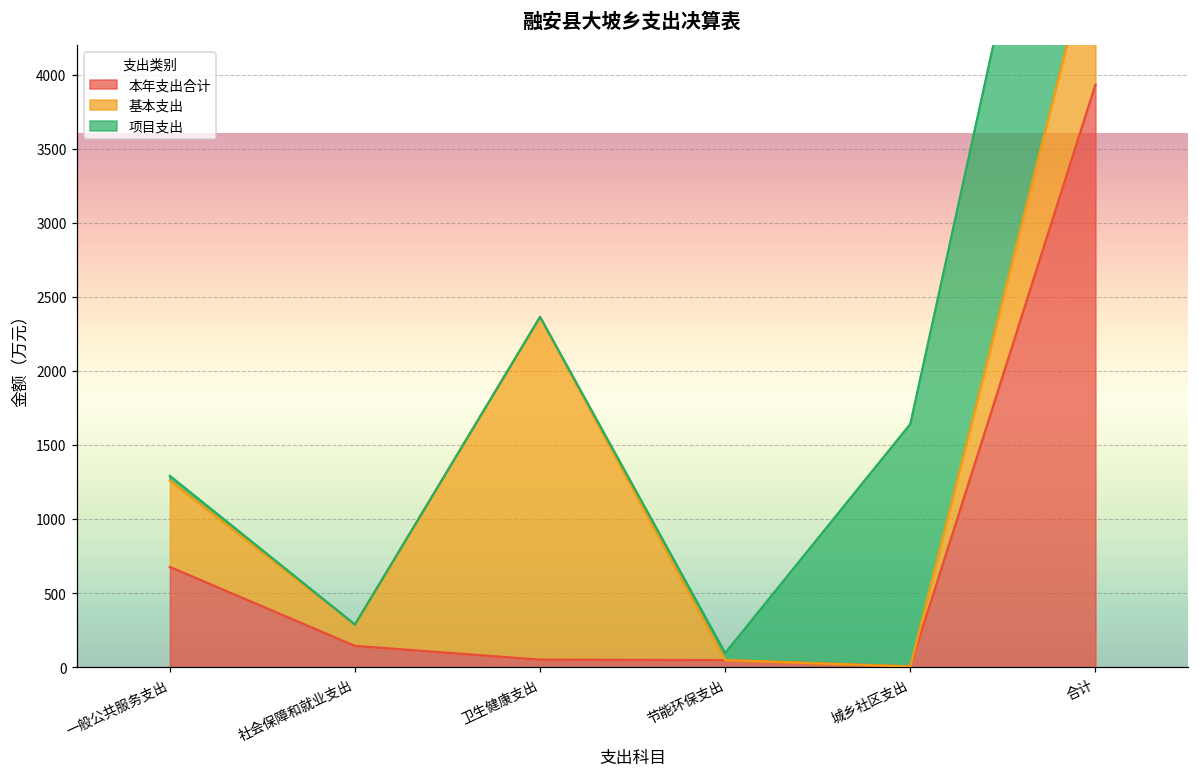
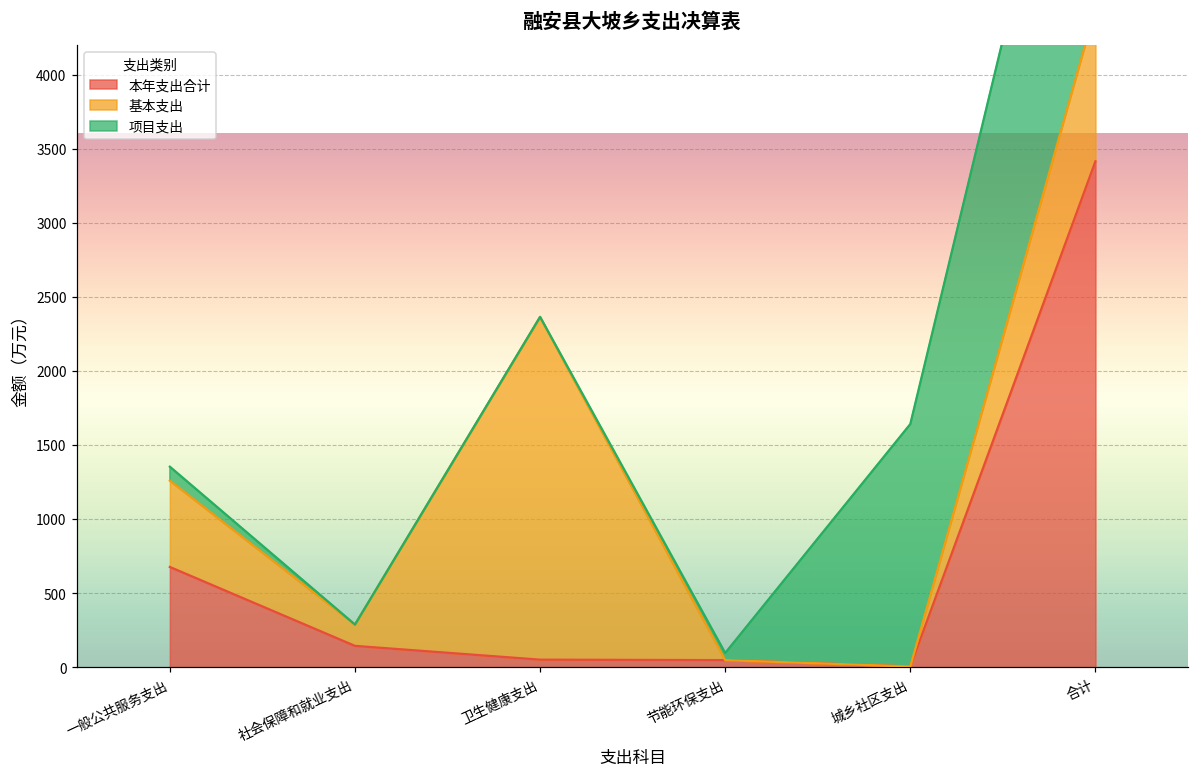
  {
    "本年支出合计": {
      "一般公共服务支出": 680,
      "社会保障和就业支出": 140,
      "卫生健康支出": 50,
-     "合计": 3930
+     "合计": 3410
    },
    "基本支出": {
      "一般公共服务支出": 580
    },
    "项目支出": {
-     "一般公共服务支出": 30,
+     "一般公共服务支出": 90,
      "节能环保支出": 50,
      "城乡社区支出": 1640
    }
  }
